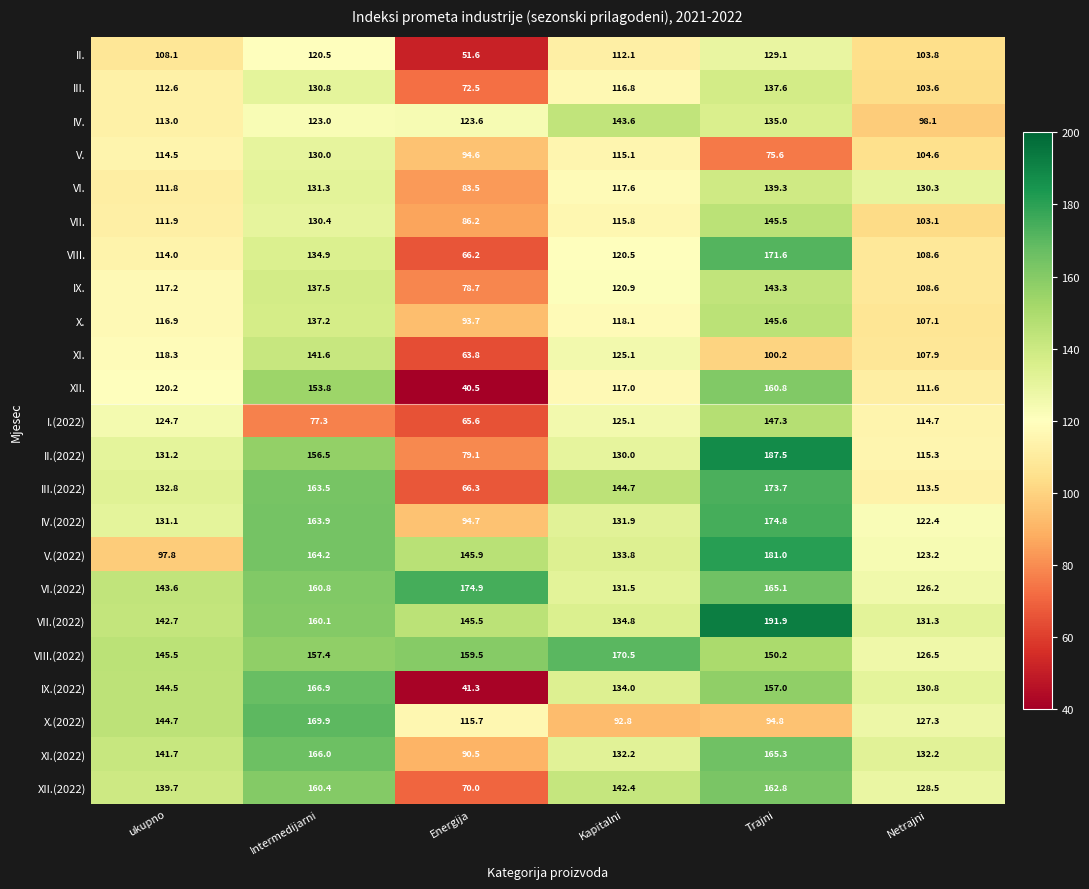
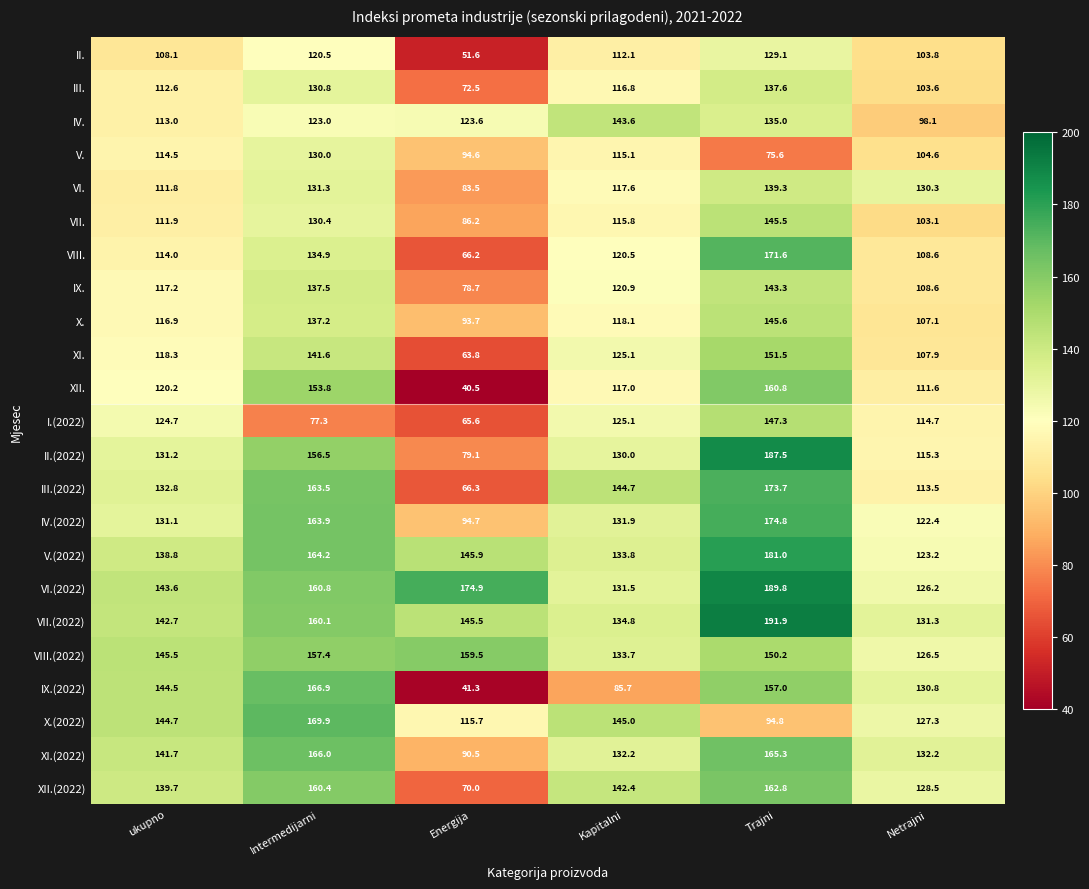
  {
    "II.": {
      "ukupno": 108.1,
      "Intermedijarni": 120.5,
      "Energija": 51.6,
      "Kapitalni": 112.1,
      "Trajni": 129.1,
      "Netrajni": 103.8
    },
    "III.": {
      "ukupno": 112.6,
      "Intermedijarni": 130.8,
      "Energija": 72.5,
      "Kapitalni": 116.8,
      "Trajni": 137.6,
      "Netrajni": 103.6
    },
    "IV.": {
      "ukupno": 113.0,
      "Intermedijarni": 123.0,
      "Energija": 123.6,
      "Kapitalni": 143.6,
      "Trajni": 135.0,
      "Netrajni": 98.1
    },
    "V.": {
      "ukupno": 114.5,
      "Intermedijarni": 130.0,
      "Energija": 94.6,
      "Kapitalni": 115.1,
      "Trajni": 75.6,
      "Netrajni": 104.6
    },
    "VI.": {
      "ukupno": 111.8,
      "Intermedijarni": 131.3,
      "Energija": 83.5,
      "Kapitalni": 117.6,
      "Trajni": 139.3,
      "Netrajni": 130.3
    },
    "VII.": {
      "ukupno": 111.9,
      "Intermedijarni": 130.4,
      "Energija": 86.2,
      "Kapitalni": 115.8,
      "Trajni": 145.5,
      "Netrajni": 103.1
    },
    "VIII.": {
      "ukupno": 114.0,
      "Intermedijarni": 134.9,
      "Energija": 66.2,
      "Kapitalni": 120.5,
      "Trajni": 171.6,
      "Netrajni": 108.6
    },
    "IX.": {
      "ukupno": 117.2,
      "Intermedijarni": 137.5,
      "Energija": 78.7,
      "Kapitalni": 120.9,
      "Trajni": 143.3,
      "Netrajni": 108.6
    },
    "X.": {
      "ukupno": 116.9,
      "Intermedijarni": 137.2,
      "Energija": 93.7,
      "Kapitalni": 118.1,
      "Trajni": 145.6,
      "Netrajni": 107.1
    },
    "XI.": {
      "ukupno": 118.3,
      "Intermedijarni": 141.6,
      "Energija": 63.8,
      "Kapitalni": 125.1,
-     "Trajni": 100.2,
+     "Trajni": 151.5,
      "Netrajni": 107.9
    },
    "XII.": {
      "ukupno": 120.2,
      "Intermedijarni": 153.8,
      "Energija": 40.5,
      "Kapitalni": 117.0,
      "Trajni": 160.8,
      "Netrajni": 111.6
    },
    "I.(2022)": {
      "ukupno": 124.7,
      "Intermedijarni": 77.3,
      "Energija": 65.6,
      "Kapitalni": 125.1,
      "Trajni": 147.3,
      "Netrajni": 114.7
    },
    "II.(2022)": {
      "ukupno": 131.2,
      "Intermedijarni": 156.5,
      "Energija": 79.1,
      "Kapitalni": 130.0,
      "Trajni": 187.5,
      "Netrajni": 115.3
    },
    "III.(2022)": {
      "ukupno": 132.8,
      "Intermedijarni": 163.5,
      "Energija": 66.3,
      "Kapitalni": 144.7,
      "Trajni": 173.7,
      "Netrajni": 113.5
    },
    "IV.(2022)": {
      "ukupno": 131.1,
      "Intermedijarni": 163.9,
      "Energija": 94.7,
      "Kapitalni": 131.9,
      "Trajni": 174.8,
      "Netrajni": 122.4
    },
    "V.(2022)": {
-     "ukupno": 97.8,
+     "ukupno": 138.8,
      "Intermedijarni": 164.2,
      "Energija": 145.9,
      "Kapitalni": 133.8,
      "Trajni": 181.0,
      "Netrajni": 123.2
    },
    "VI.(2022)": {
      "ukupno": 143.6,
      "Intermedijarni": 160.8,
      "Energija": 174.9,
      "Kapitalni": 131.5,
-     "Trajni": 165.1,
+     "Trajni": 189.8,
      "Netrajni": 126.2
    },
    "VII.(2022)": {
      "ukupno": 142.7,
      "Intermedijarni": 160.1,
      "Energija": 145.5,
      "Kapitalni": 134.8,
      "Trajni": 191.9,
      "Netrajni": 131.3
    },
    "VIII.(2022)": {
      "ukupno": 145.5,
      "Intermedijarni": 157.4,
      "Energija": 159.5,
-     "Kapitalni": 170.5,
+     "Kapitalni": 133.7,
      "Trajni": 150.2,
      "Netrajni": 126.5
    },
    "IX.(2022)": {
      "ukupno": 144.5,
      "Intermedijarni": 166.9,
      "Energija": 41.3,
-     "Kapitalni": 134.0,
+     "Kapitalni": 85.7,
      "Trajni": 157.0,
      "Netrajni": 130.8
    },
    "X.(2022)": {
      "ukupno": 144.7,
      "Intermedijarni": 169.9,
      "Energija": 115.7,
-     "Kapitalni": 92.8,
+     "Kapitalni": 145.0,
      "Trajni": 94.8,
      "Netrajni": 127.3
    },
    "XI.(2022)": {
      "ukupno": 141.7,
      "Intermedijarni": 166.0,
      "Energija": 90.5,
      "Kapitalni": 132.2,
      "Trajni": 165.3,
      "Netrajni": 132.2
    },
    "XII.(2022)": {
      "ukupno": 139.7,
      "Intermedijarni": 160.4,
      "Energija": 70.0,
      "Kapitalni": 142.4,
      "Trajni": 162.8,
      "Netrajni": 128.5
    }
  }
